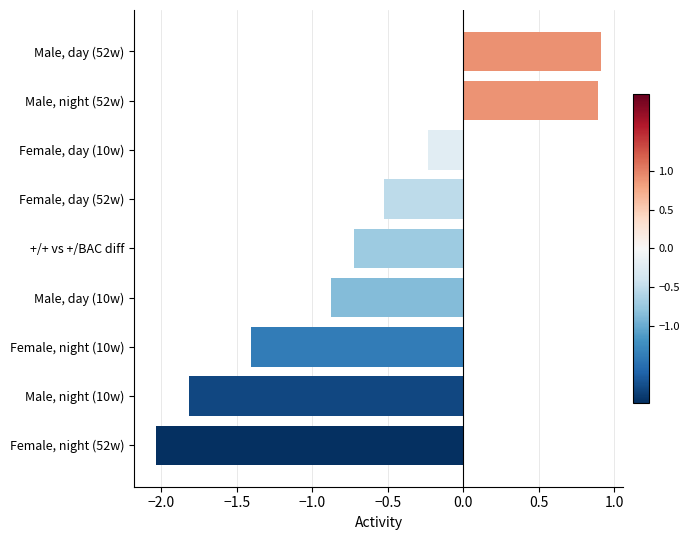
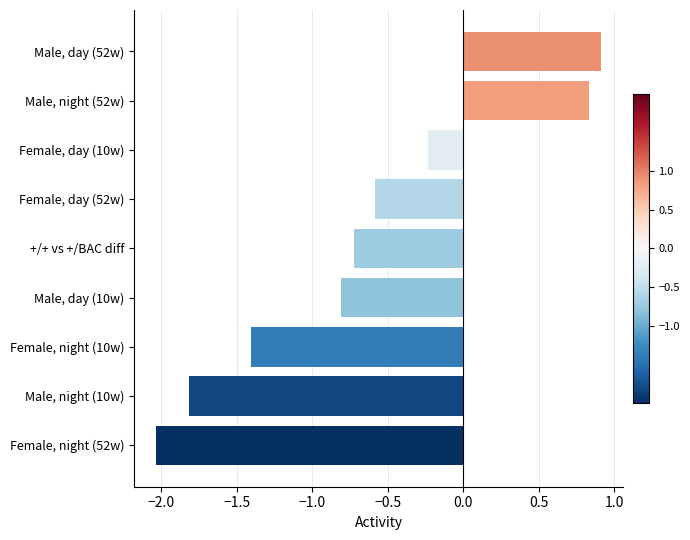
  {
    "Male, day (52w)": 0.91,
-   "Male, night (52w)": 0.89,
+   "Male, night (52w)": 0.83,
    "Female, day (10w)": -0.23,
-   "Female, day (52w)": -0.52,
+   "Female, day (52w)": -0.59,
    "+/+ vs +/BAC diff": -0.72,
-   "Male, day (10w)": -0.87,
+   "Male, day (10w)": -0.81,
    "Female, night (10w)": -1.41,
    "Male, night (10w)": -1.82,
    "Female, night (52w)": -2.03
  }
